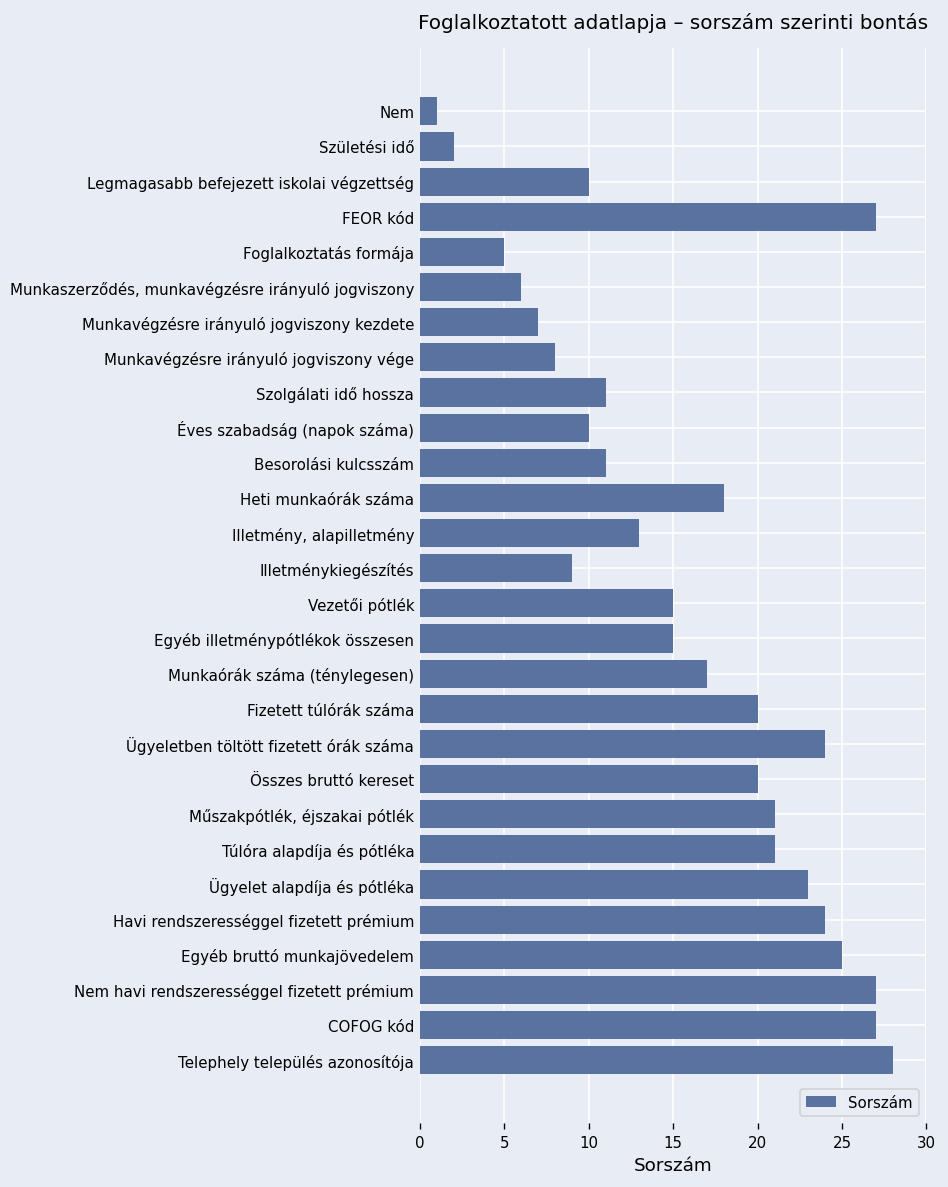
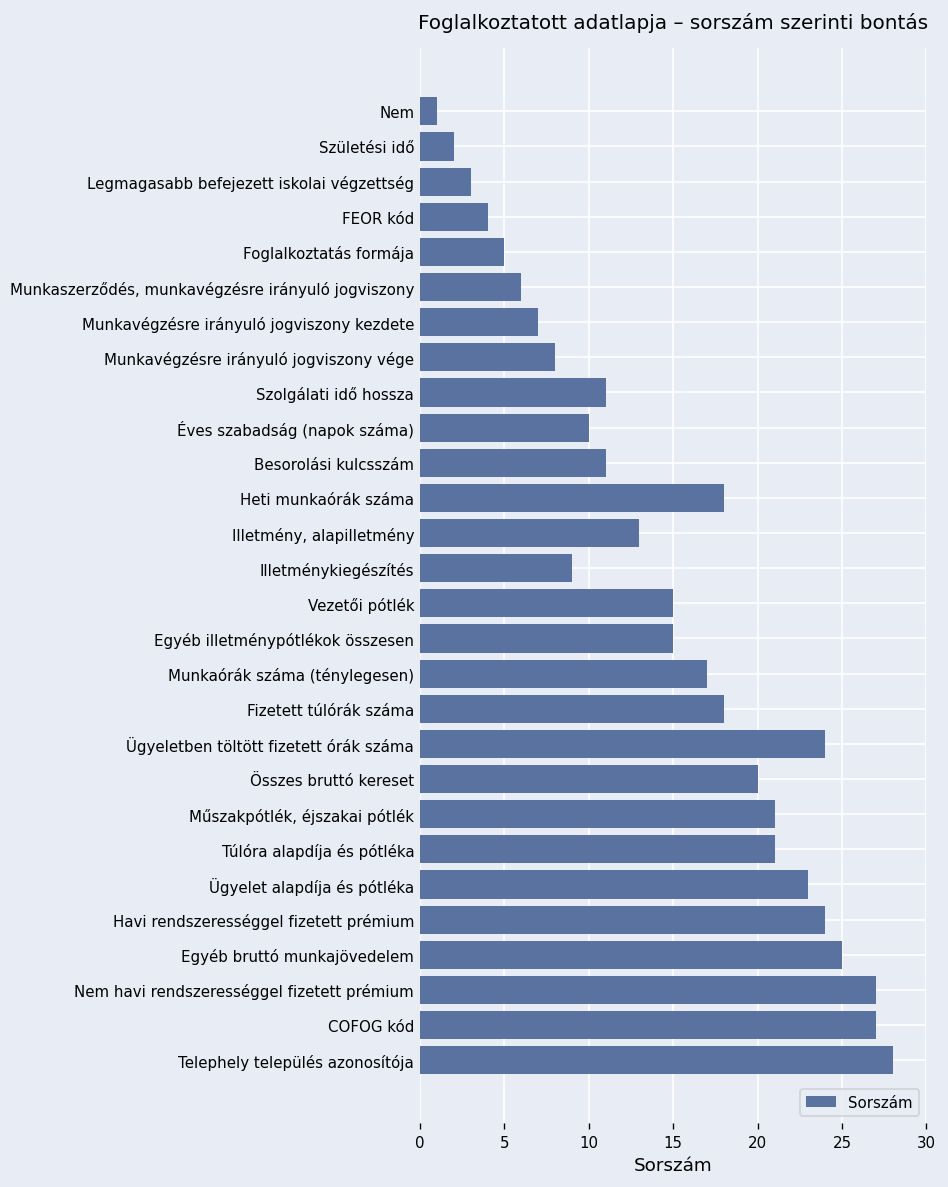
  {
    "Nem": 1,
    "Születési idő": 2,
-   "Legmagasabb befejezett iskolai végzettség": 10,
-   "FEOR kód": 27,
+   "Legmagasabb befejezett iskolai végzettség": 3,
+   "FEOR kód": 4,
    "Foglalkoztatás formája": 5,
    "Munkaszerződés, munkavégzésre irányuló jogviszony": 6,
    "Munkavégzésre irányuló jogviszony kezdete": 7,
    "Munkavégzésre irányuló jogviszony vége": 8,
    "Szolgálati idő hossza": 11,
    "Éves szabadság (napok száma)": 10,
    "Besorolási kulcsszám": 11,
    "Heti munkaórák száma": 18,
    "Illetmény, alapilletmény": 13,
    "Illetménykiegészítés": 9,
    "Vezetői pótlék": 15,
    "Egyéb illetménypótlékok összesen": 15,
    "Munkaórák száma (ténylegesen)": 17,
-   "Fizetett túlórák száma": 20,
+   "Fizetett túlórák száma": 18,
    "Ügyeletben töltött fizetett órák száma": 24,
    "Összes bruttó kereset": 20,
    "Műszakpótlék, éjszakai pótlék": 21,
    "Túlóra alapdíja és pótléka": 21,
    "Ügyelet alapdíja és pótléka": 23,
    "Havi rendszerességgel fizetett prémium": 24,
    "Egyéb bruttó munkajövedelem": 25,
    "Nem havi rendszerességgel fizetett prémium": 27,
    "COFOG kód": 27,
    "Telephely település azonosítója": 28
  }
